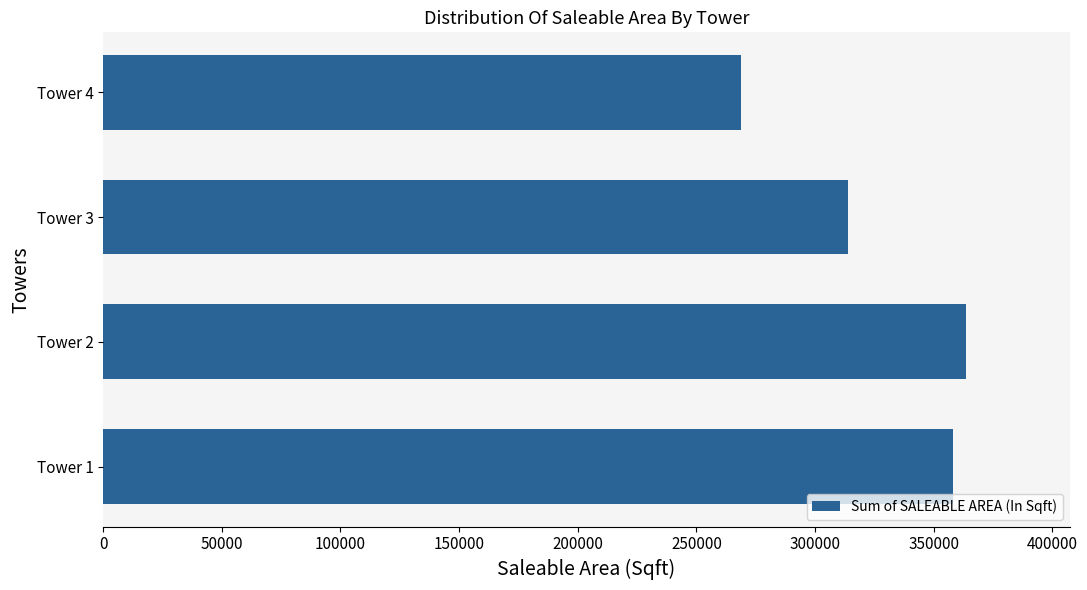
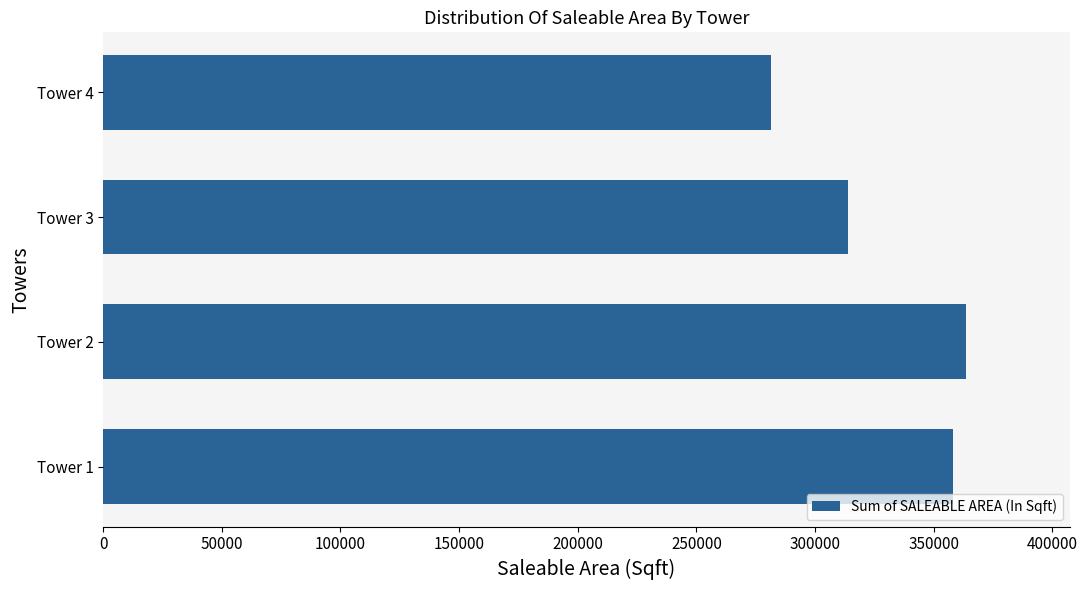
  {
-   "Tower 4": 269000,
+   "Tower 4": 281000,
    "Tower 3": 314000,
    "Tower 2": 364000,
    "Tower 1": 358000
  }
